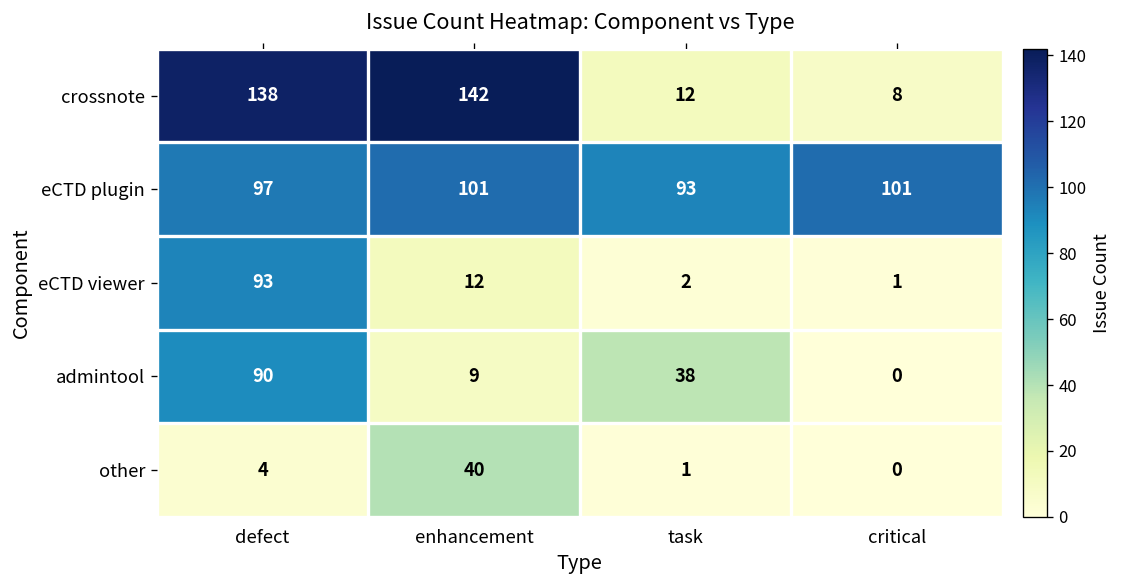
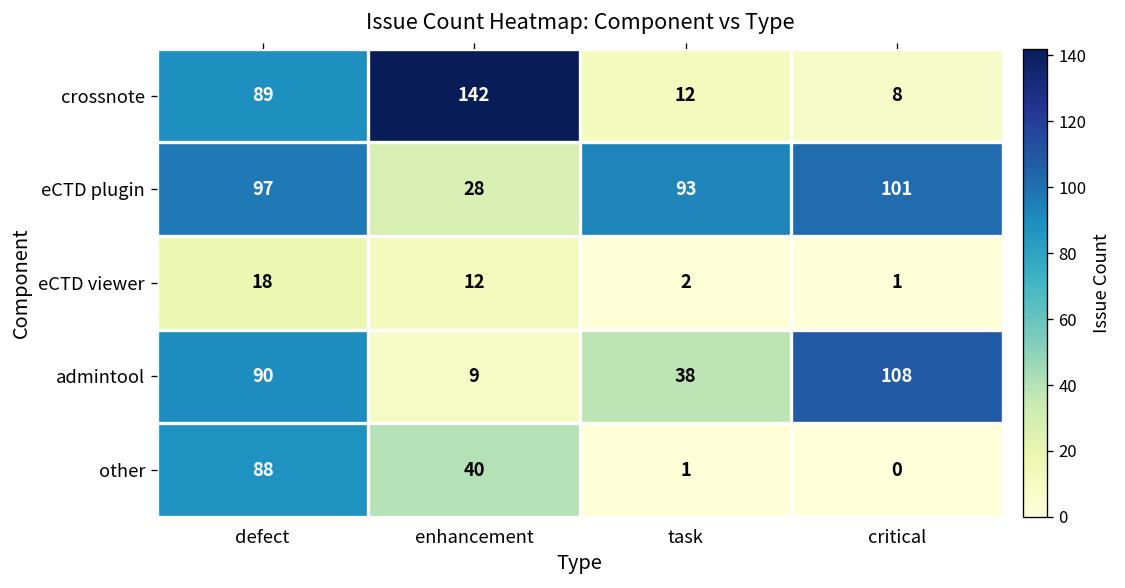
  {
    "crossnote": {
-     "defect": 138,
+     "defect": 89,
      "enhancement": 142,
      "task": 12,
      "critical": 8
    },
    "eCTD plugin": {
      "defect": 97,
-     "enhancement": 101,
+     "enhancement": 28,
      "task": 93,
      "critical": 101
    },
    "eCTD viewer": {
-     "defect": 93,
+     "defect": 18,
      "enhancement": 12,
      "task": 2,
      "critical": 1
    },
    "admintool": {
      "defect": 90,
      "enhancement": 9,
      "task": 38,
-     "critical": 0
+     "critical": 108
    },
    "other": {
-     "defect": 4,
+     "defect": 88,
      "enhancement": 40,
      "task": 1,
      "critical": 0
    }
  }
